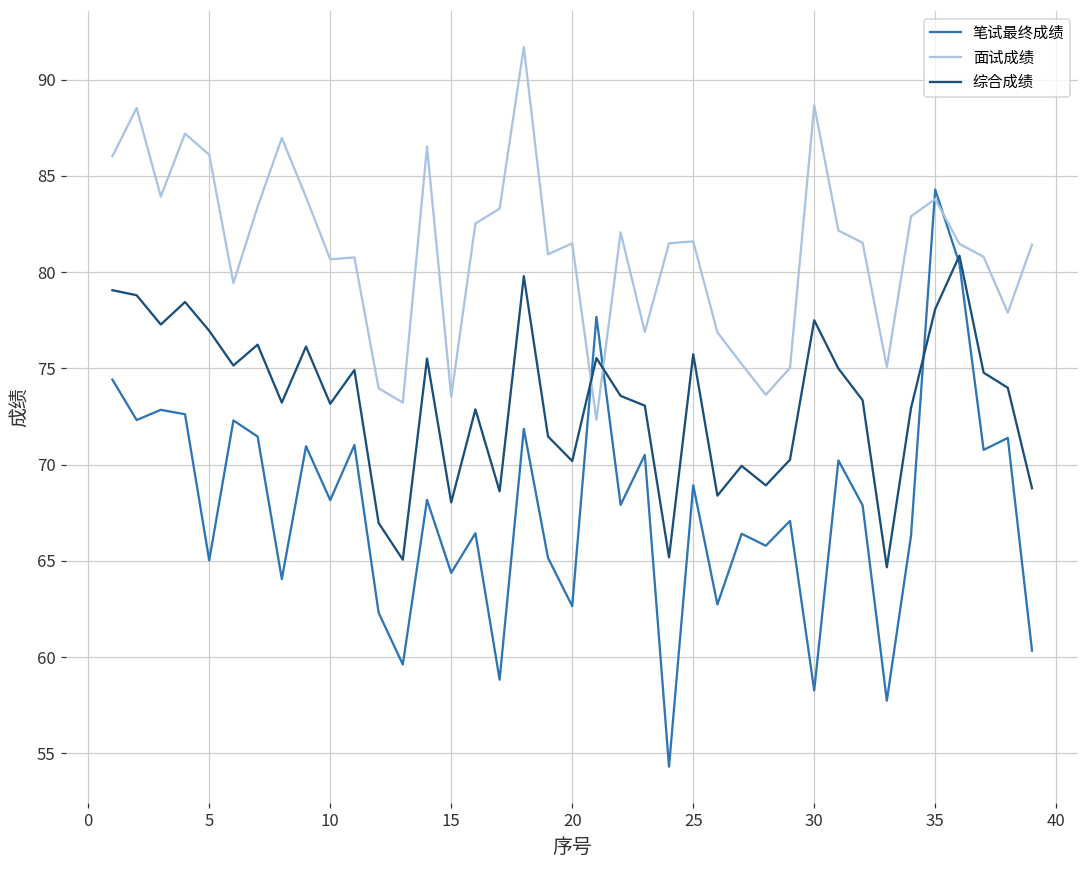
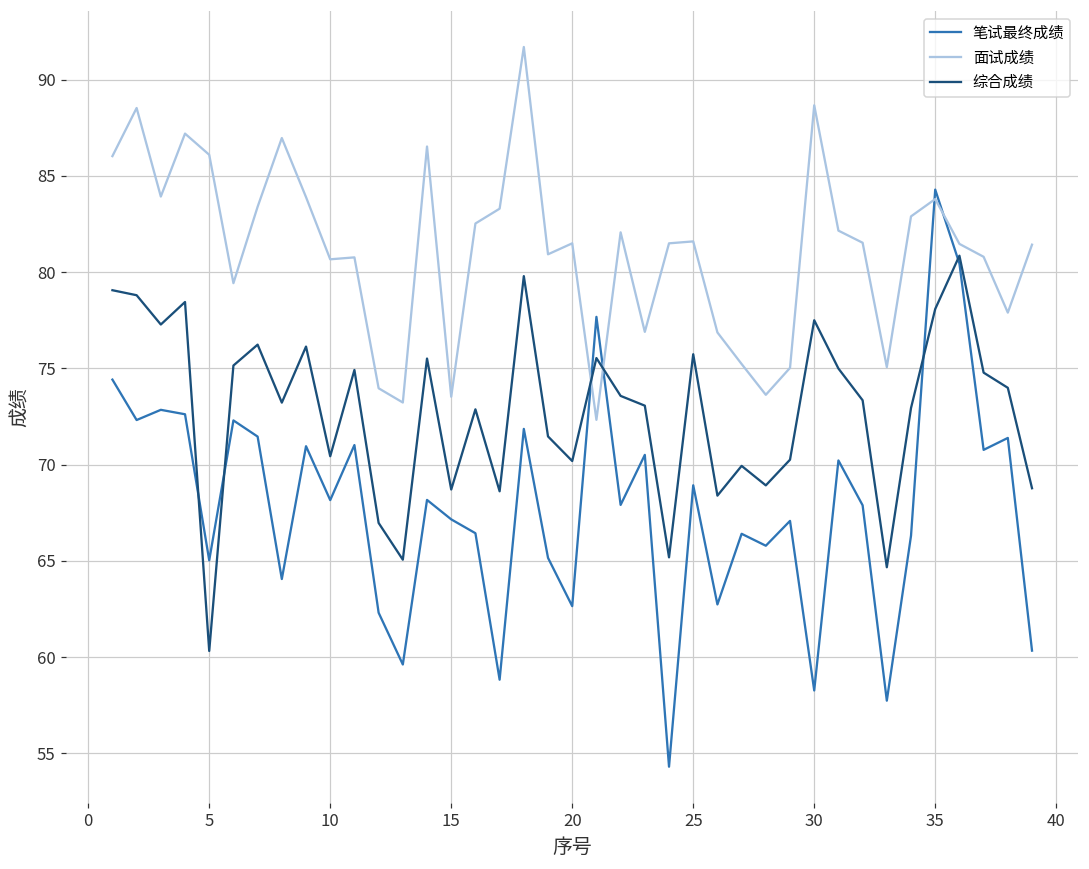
  {
    "笔试最终成绩": {
      "5": 65.0,
      "10": 68.2,
-     "15": 64.4,
+     "15": 67.2,
      "20": 62.7,
      "25": 68.9,
      "30": 58.3,
      "35": 84.3
    },
    "面试成绩": {
      "5": 86.1,
      "10": 80.7,
      "15": 73.5,
      "20": 81.5,
      "25": 81.6,
      "30": 88.7,
      "35": 83.8
    },
    "综合成绩": {
-     "5": 77.0,
-     "10": 73.2,
-     "15": 68.0,
+     "5": 60.3,
+     "10": 70.4,
+     "15": 68.7,
      "20": 70.2,
      "25": 75.7,
      "30": 77.5,
      "35": 78.1
    }
  }
